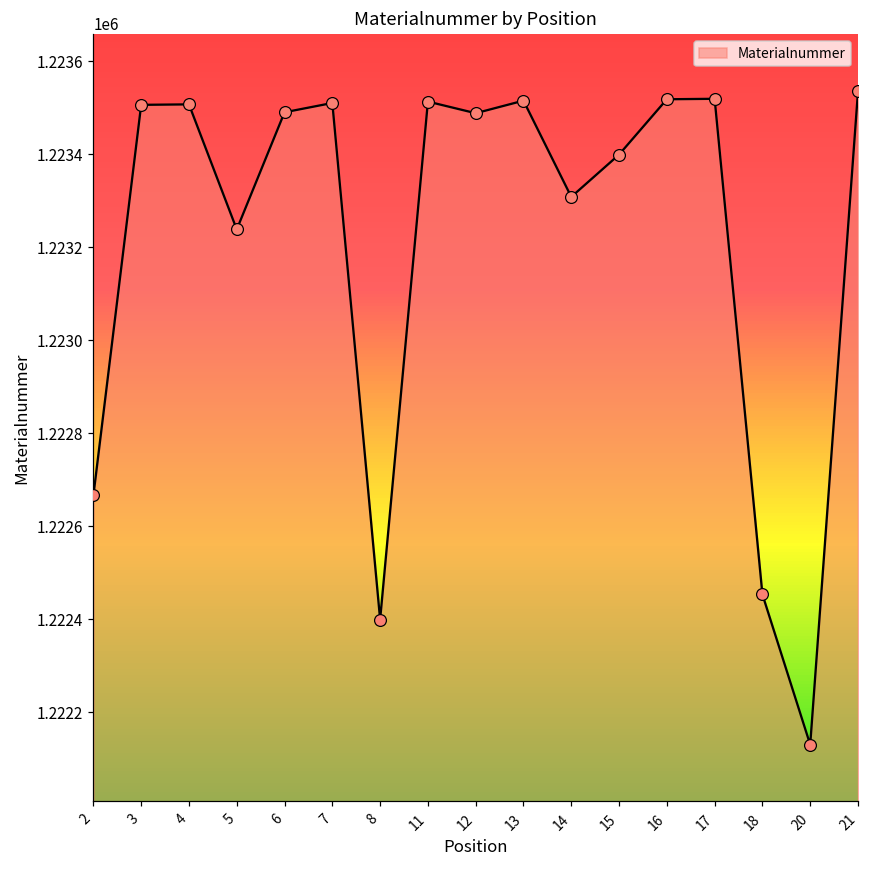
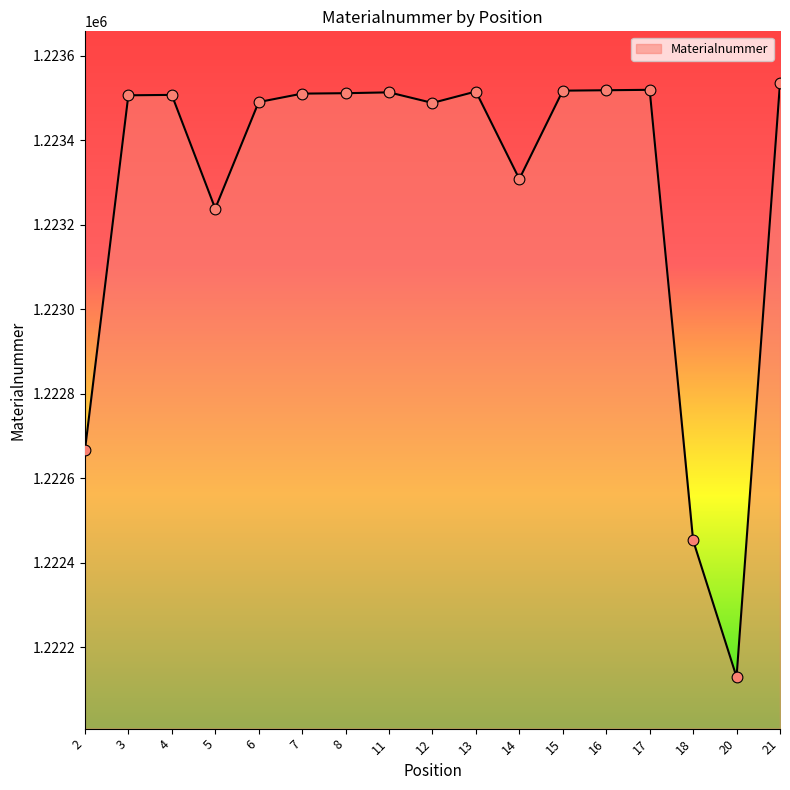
  {
    "2": 1222670,
    "3": 1223510,
    "4": 1223510,
    "5": 1223240,
    "6": 1223490,
    "7": 1223510,
-   "8": 1222400,
+   "8": 1223510,
    "11": 1223510,
    "12": 1223490,
    "13": 1223520,
    "14": 1223310,
-   "15": 1223400,
+   "15": 1223520,
    "16": 1223520,
    "17": 1223520,
    "18": 1222450,
    "20": 1222130,
    "21": 1223540
  }
